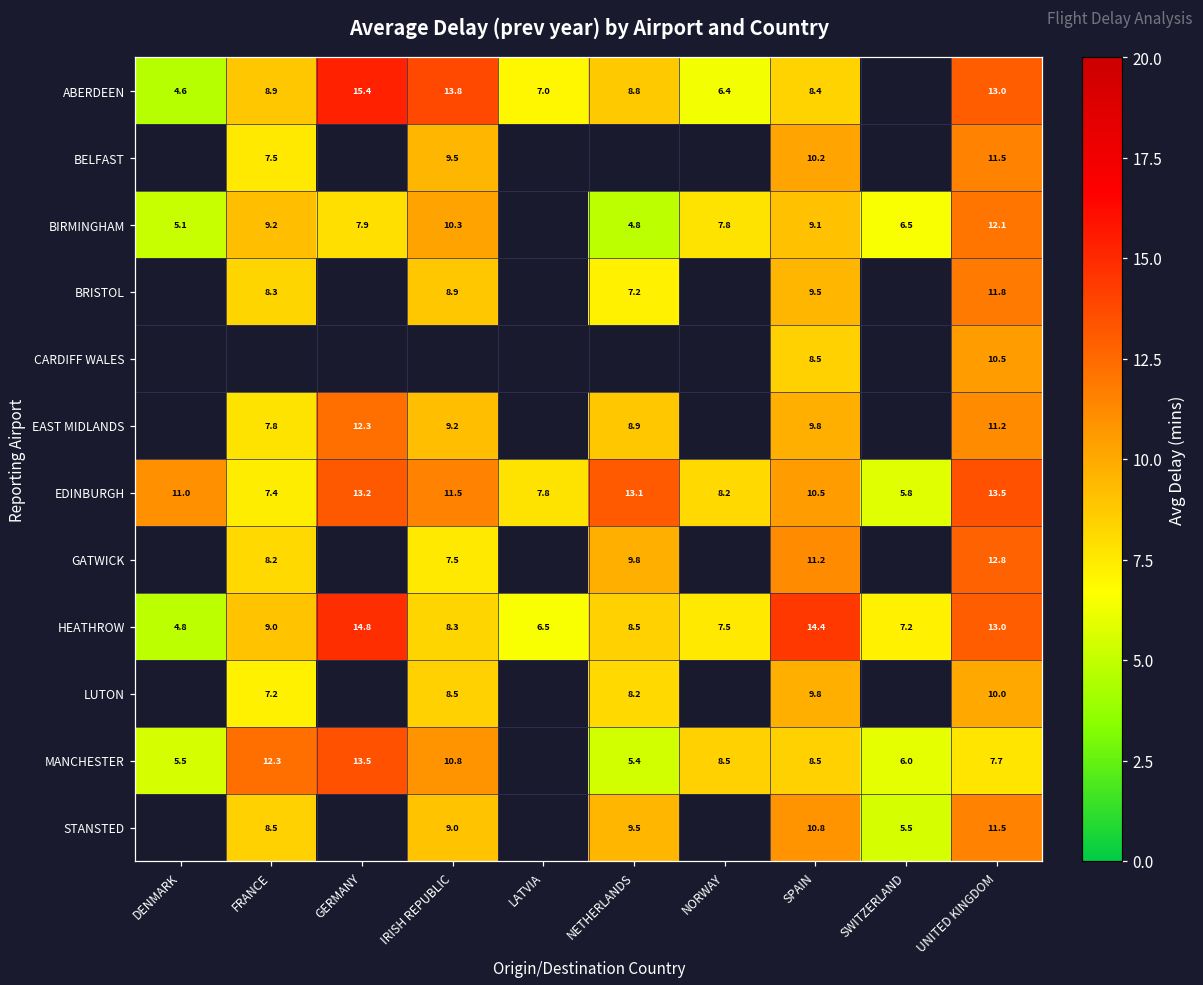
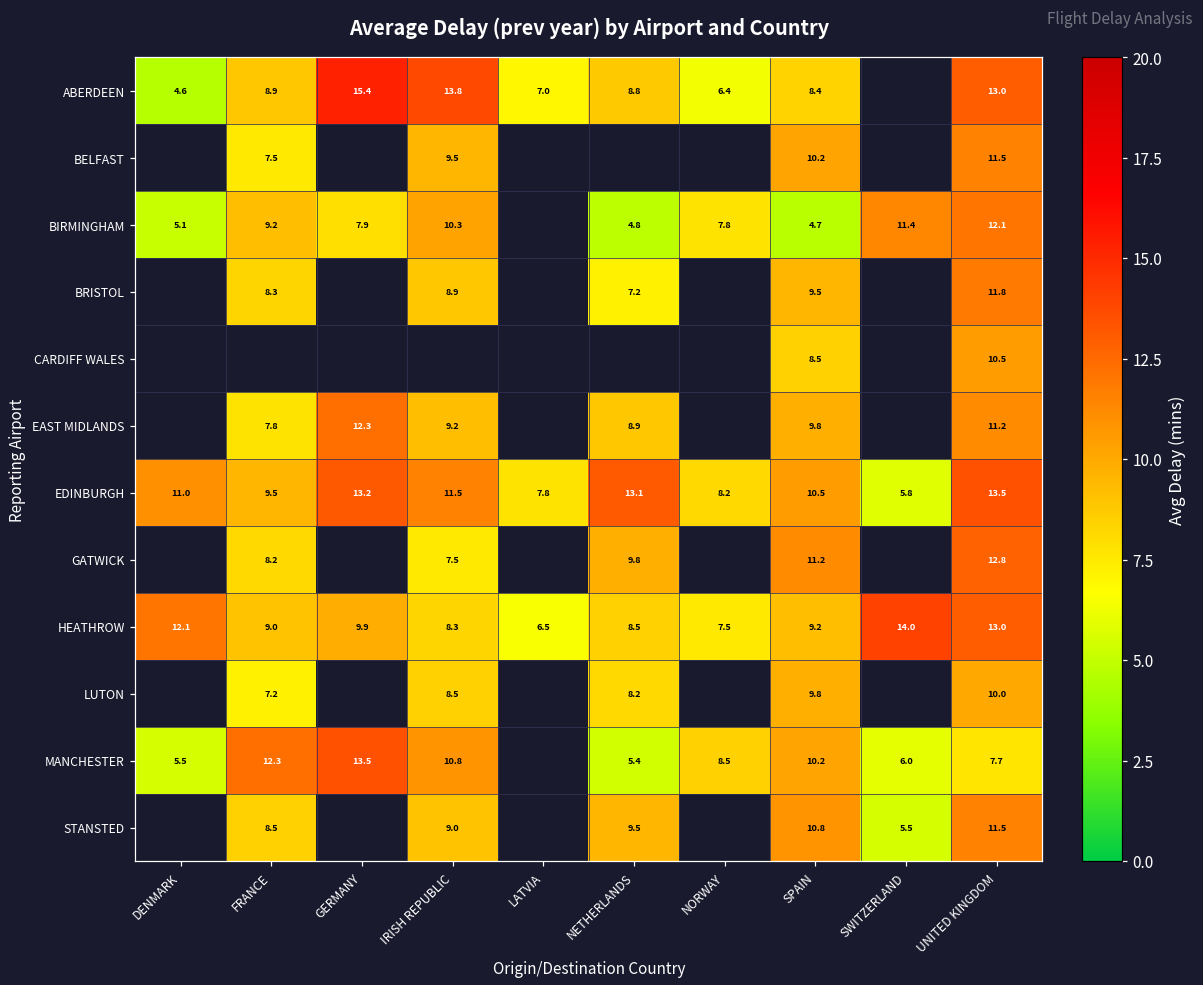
  {
    "ABERDEEN": {
      "DENMARK": 4.6,
      "FRANCE": 8.9,
      "GERMANY": 15.4,
      "IRISH REPUBLIC": 13.8,
      "LATVIA": 7.0,
      "NETHERLANDS": 8.8,
      "NORWAY": 6.4,
      "SPAIN": 8.4,
      "UNITED KINGDOM": 13.0
    },
    "BELFAST": {
      "FRANCE": 7.5,
      "IRISH REPUBLIC": 9.5,
      "SPAIN": 10.2,
      "UNITED KINGDOM": 11.5
    },
    "BIRMINGHAM": {
      "DENMARK": 5.1,
      "FRANCE": 9.2,
      "GERMANY": 7.9,
      "IRISH REPUBLIC": 10.3,
      "NETHERLANDS": 4.8,
      "NORWAY": 7.8,
-     "SPAIN": 9.1,
-     "SWITZERLAND": 6.5,
+     "SPAIN": 4.7,
+     "SWITZERLAND": 11.4,
      "UNITED KINGDOM": 12.1
    },
    "BRISTOL": {
      "FRANCE": 8.3,
      "IRISH REPUBLIC": 8.9,
      "NETHERLANDS": 7.2,
      "SPAIN": 9.5,
      "UNITED KINGDOM": 11.8
    },
    "CARDIFF WALES": {
      "SPAIN": 8.5,
      "UNITED KINGDOM": 10.5
    },
    "EAST MIDLANDS": {
      "FRANCE": 7.8,
      "GERMANY": 12.3,
      "IRISH REPUBLIC": 9.2,
      "NETHERLANDS": 8.9,
      "SPAIN": 9.8,
      "UNITED KINGDOM": 11.2
    },
    "EDINBURGH": {
      "DENMARK": 11.0,
-     "FRANCE": 7.4,
+     "FRANCE": 9.5,
      "GERMANY": 13.2,
      "IRISH REPUBLIC": 11.5,
      "LATVIA": 7.8,
      "NETHERLANDS": 13.1,
      "NORWAY": 8.2,
      "SPAIN": 10.5,
      "SWITZERLAND": 5.8,
      "UNITED KINGDOM": 13.5
    },
    "GATWICK": {
      "FRANCE": 8.2,
      "IRISH REPUBLIC": 7.5,
      "NETHERLANDS": 9.8,
      "SPAIN": 11.2,
      "UNITED KINGDOM": 12.8
    },
    "HEATHROW": {
-     "DENMARK": 4.8,
+     "DENMARK": 12.1,
      "FRANCE": 9.0,
-     "GERMANY": 14.8,
+     "GERMANY": 9.9,
      "IRISH REPUBLIC": 8.3,
      "LATVIA": 6.5,
      "NETHERLANDS": 8.5,
      "NORWAY": 7.5,
-     "SPAIN": 14.4,
-     "SWITZERLAND": 7.2,
+     "SPAIN": 9.2,
+     "SWITZERLAND": 14.0,
      "UNITED KINGDOM": 13.0
    },
    "LUTON": {
      "FRANCE": 7.2,
      "IRISH REPUBLIC": 8.5,
      "NETHERLANDS": 8.2,
      "SPAIN": 9.8,
      "UNITED KINGDOM": 10.0
    },
    "MANCHESTER": {
      "DENMARK": 5.5,
      "FRANCE": 12.3,
      "GERMANY": 13.5,
      "IRISH REPUBLIC": 10.8,
      "NETHERLANDS": 5.4,
      "NORWAY": 8.5,
-     "SPAIN": 8.5,
+     "SPAIN": 10.2,
      "SWITZERLAND": 6.0,
      "UNITED KINGDOM": 7.7
    },
    "STANSTED": {
      "FRANCE": 8.5,
      "IRISH REPUBLIC": 9.0,
      "NETHERLANDS": 9.5,
      "SPAIN": 10.8,
      "SWITZERLAND": 5.5,
      "UNITED KINGDOM": 11.5
    }
  }
